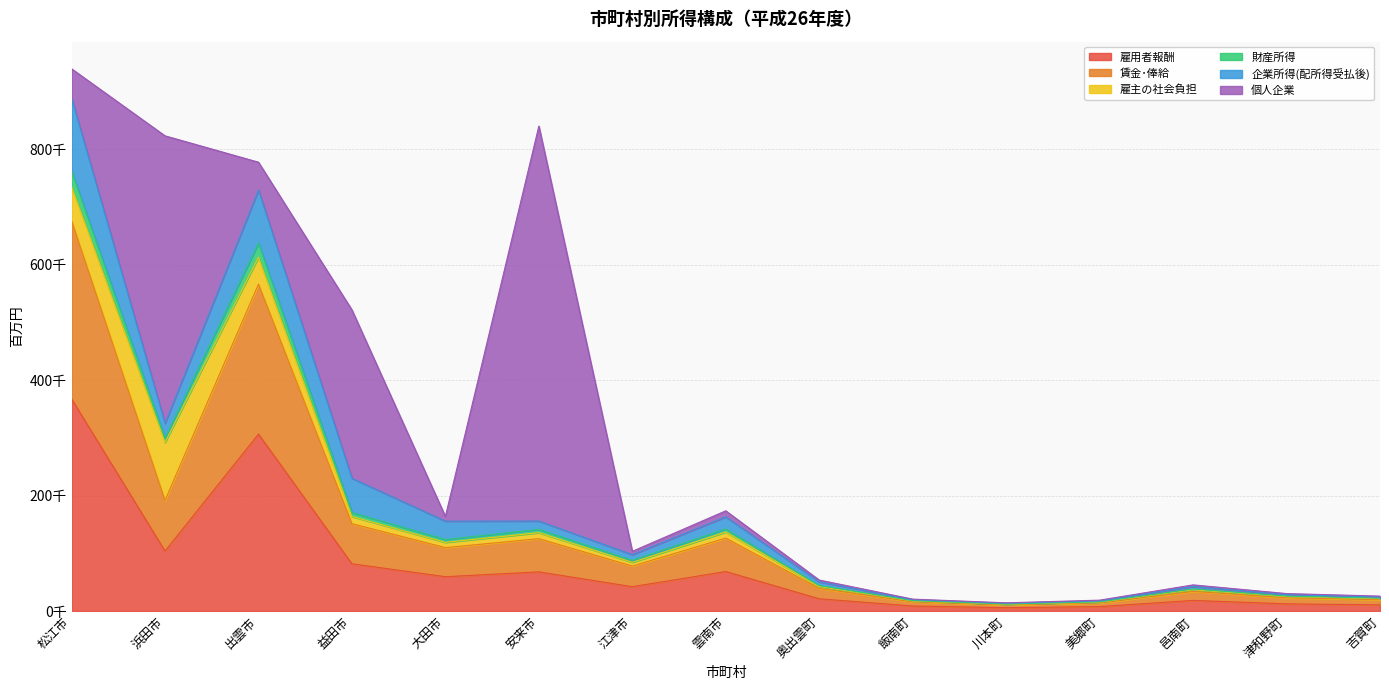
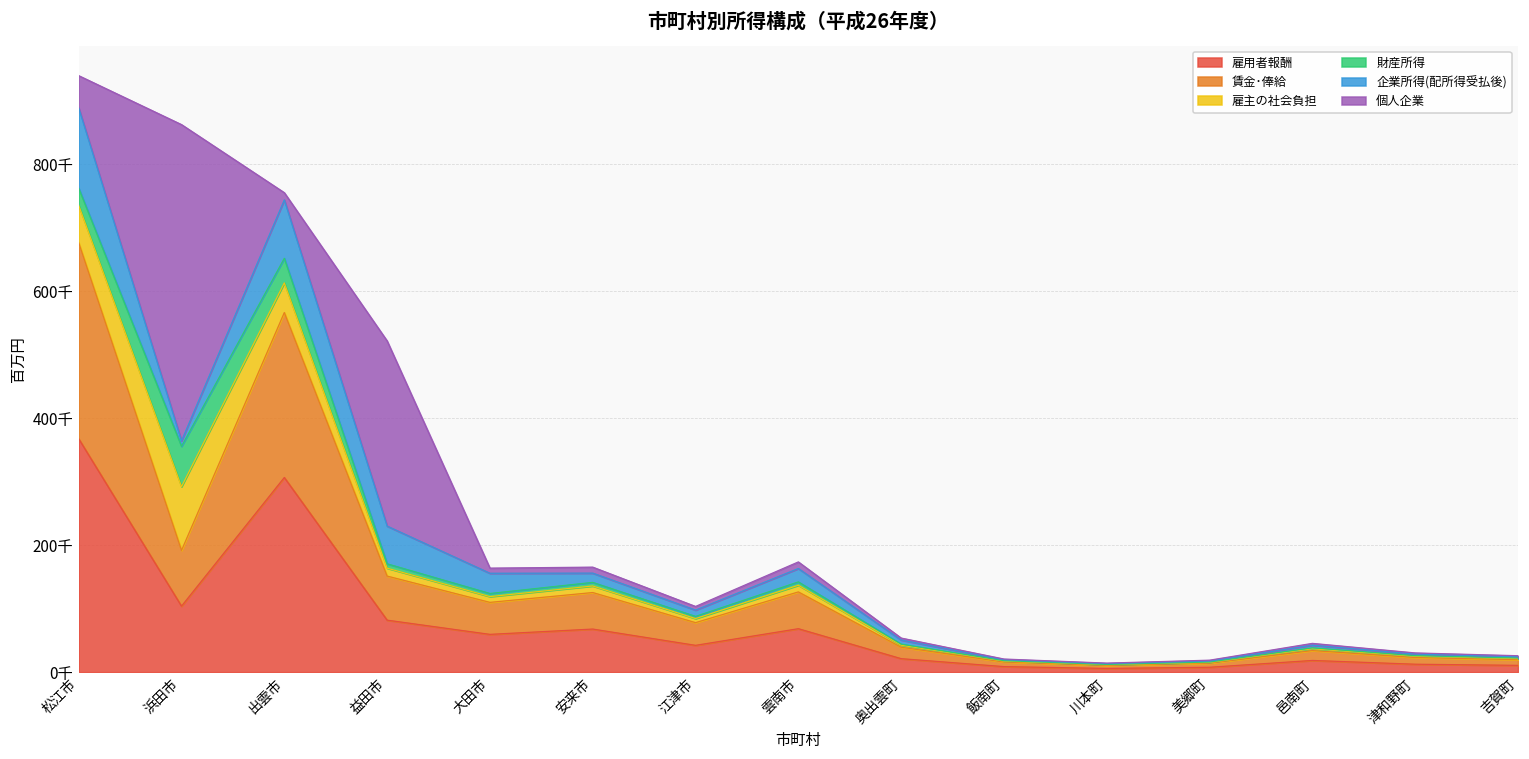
  {
    "雇主の社会負担": {
      "松江市": "60千",
      "浜田市": "100千",
      "出雲市": "50千",
      "益田市": "10千",
      "大田市": "10千",
      "安来市": "10千",
      "雲南市": "10千"
    },
    "財産所得": {
      "松江市": "30千",
-     "浜田市": "10千",
-     "出雲市": "20千",
+     "浜田市": "60千",
+     "出雲市": "40千",
      "益田市": "10千",
      "大田市": "0千",
      "安来市": "10千",
      "雲南市": "10千"
    },
    "企業所得(配所得受払後)": {
      "松江市": "130千",
-     "浜田市": "30千",
+     "浜田市": "10千",
      "出雲市": "90千",
      "益田市": "60千",
      "大田市": "30千",
      "安来市": "10千",
      "江津市": "10千",
      "雲南市": "20千"
    },
    "個人企業": {
      "松江市": "50千",
      "浜田市": "500千",
-     "出雲市": "50千",
+     "出雲市": "10千",
      "益田市": "290千",
      "大田市": "10千",
-     "安来市": "680千",
+     "安来市": "10千",
      "江津市": "10千",
      "雲南市": "10千"
    }
  }
